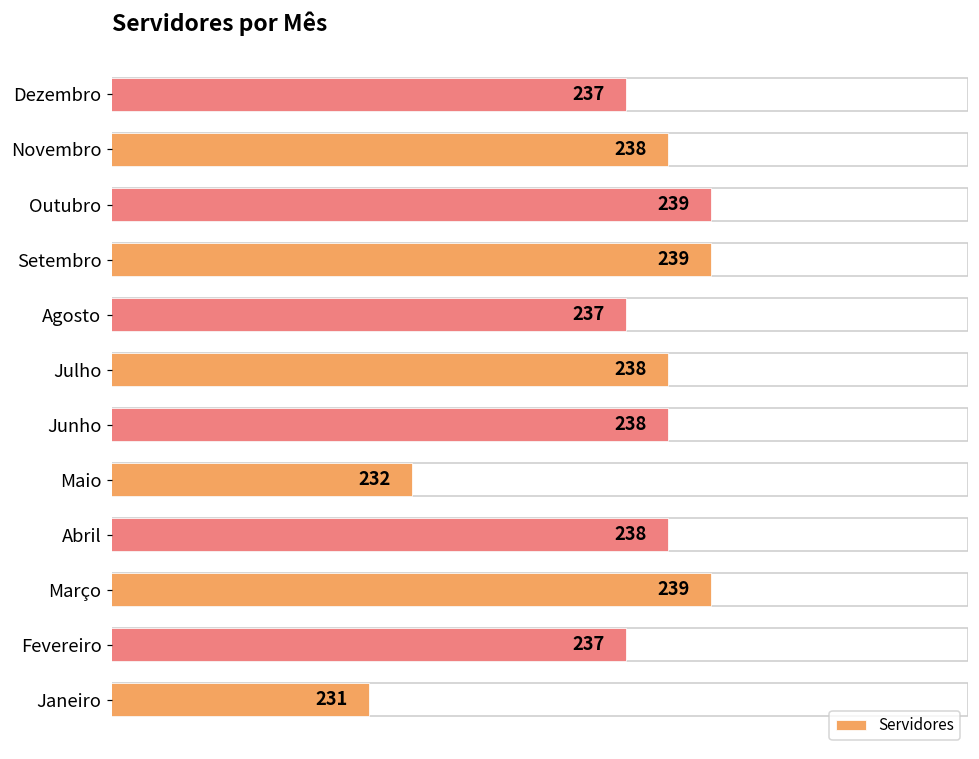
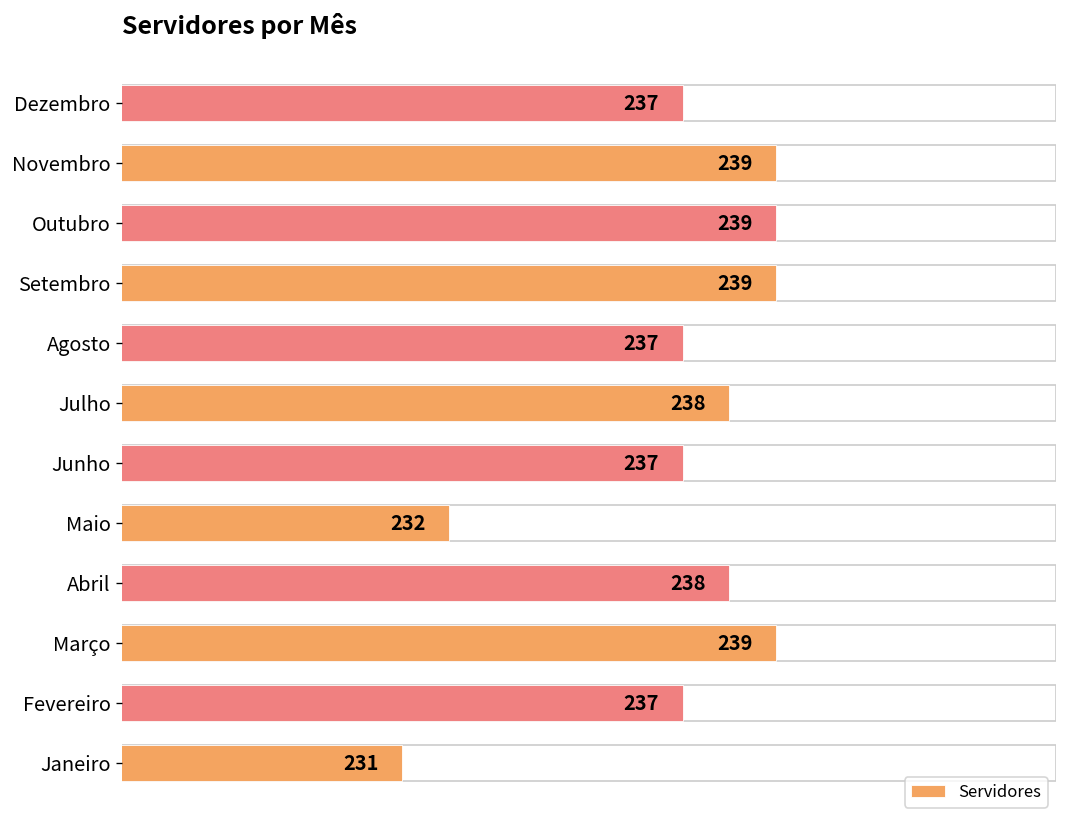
  {
    "Dezembro": 237,
-   "Novembro": 238,
+   "Novembro": 239,
    "Outubro": 239,
    "Setembro": 239,
    "Agosto": 237,
    "Julho": 238,
-   "Junho": 238,
+   "Junho": 237,
    "Maio": 232,
    "Abril": 238,
    "Março": 239,
    "Fevereiro": 237,
    "Janeiro": 231
  }
